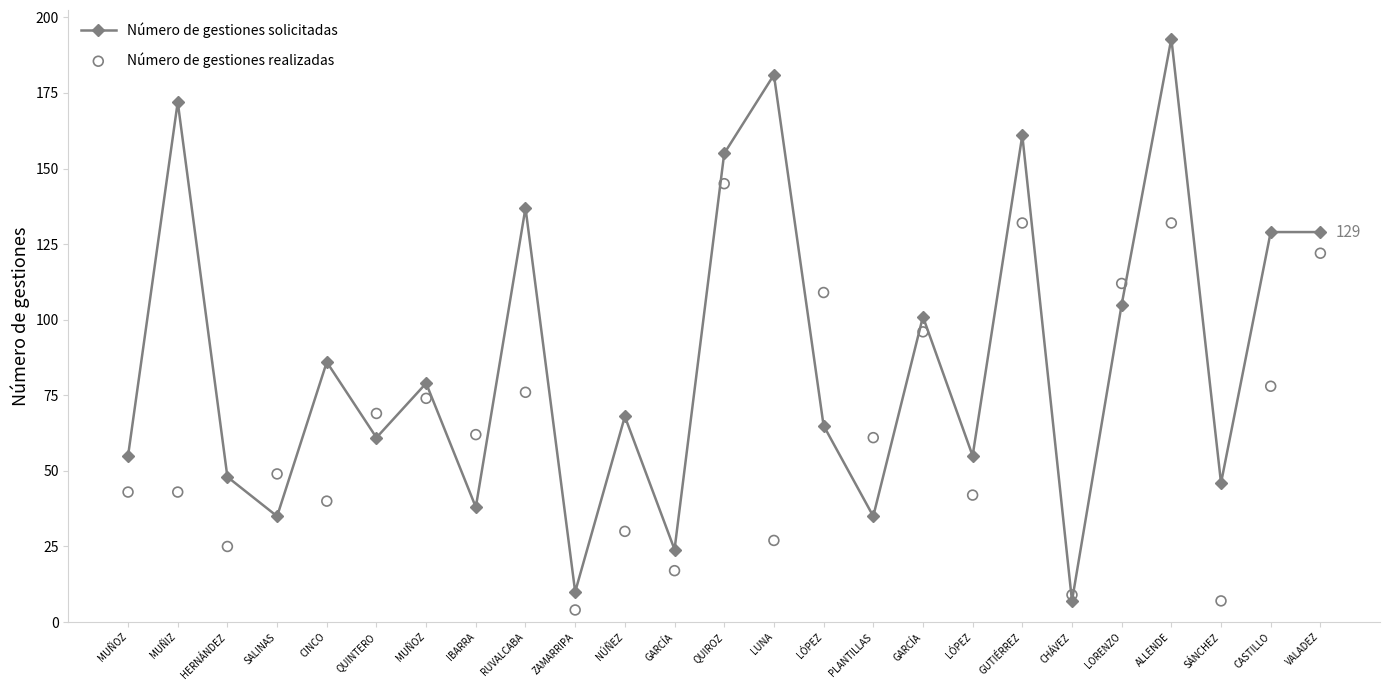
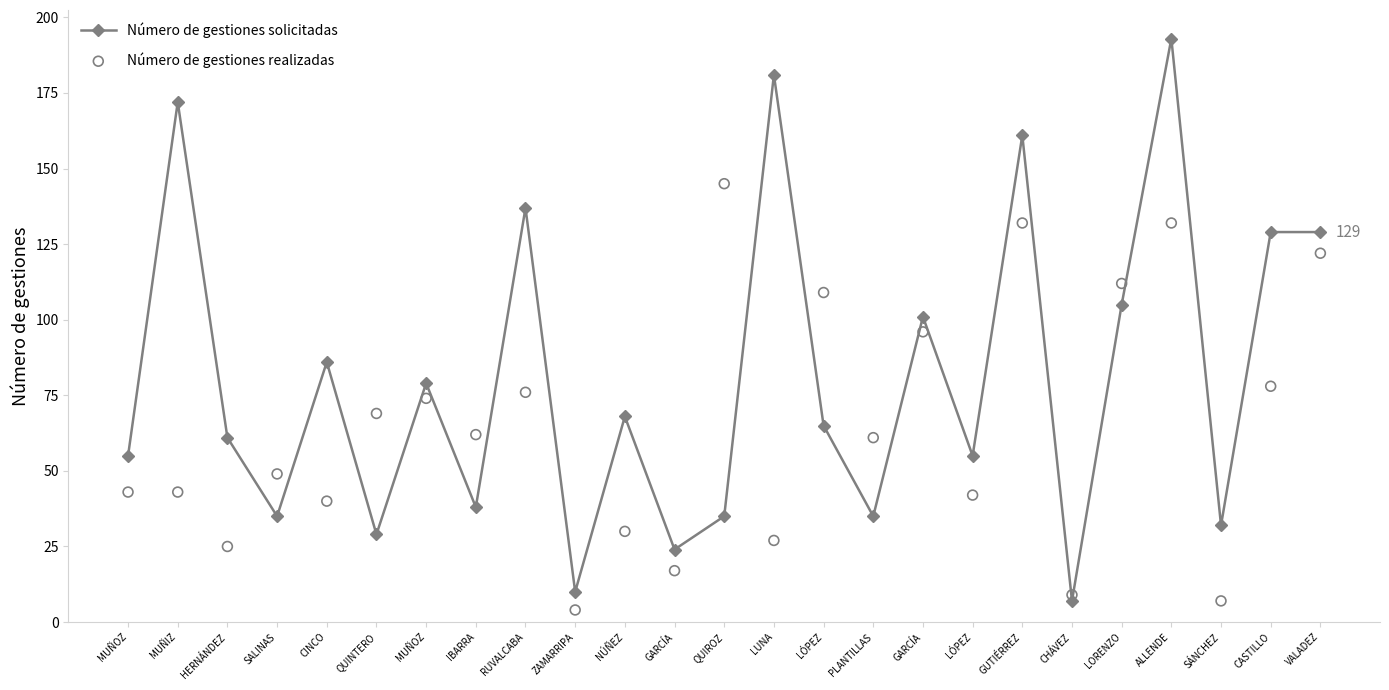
  {
    "Número de gestiones solicitadas": {
      "MUÑIZ": 172,
-     "HERNÁNDEZ": 48,
+     "HERNÁNDEZ": 61,
      "SALINAS": 35,
      "CINCO": 86,
-     "QUINTERO": 61,
+     "QUINTERO": 29,
      "IBARRA": 38,
      "RUVALCABA": 137,
      "ZAMARRIPA": 10,
      "NÚÑEZ": 68,
-     "QUIROZ": 155,
+     "QUIROZ": 35,
      "LUNA": 181,
      "PLANTILLAS": 35,
      "GUTIÉRREZ": 161,
      "CHÁVEZ": 7,
      "LORENZO": 105,
      "ALLENDE": 193,
-     "SÁNCHEZ": 46,
+     "SÁNCHEZ": 32,
      "CASTILLO": 129
    }
  }
